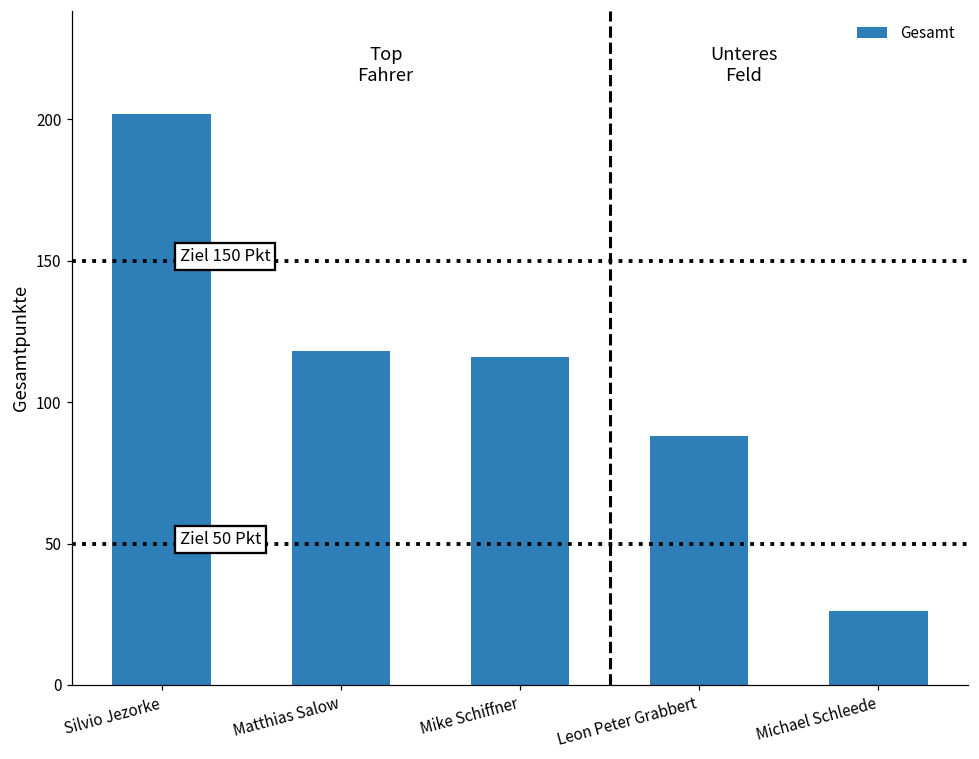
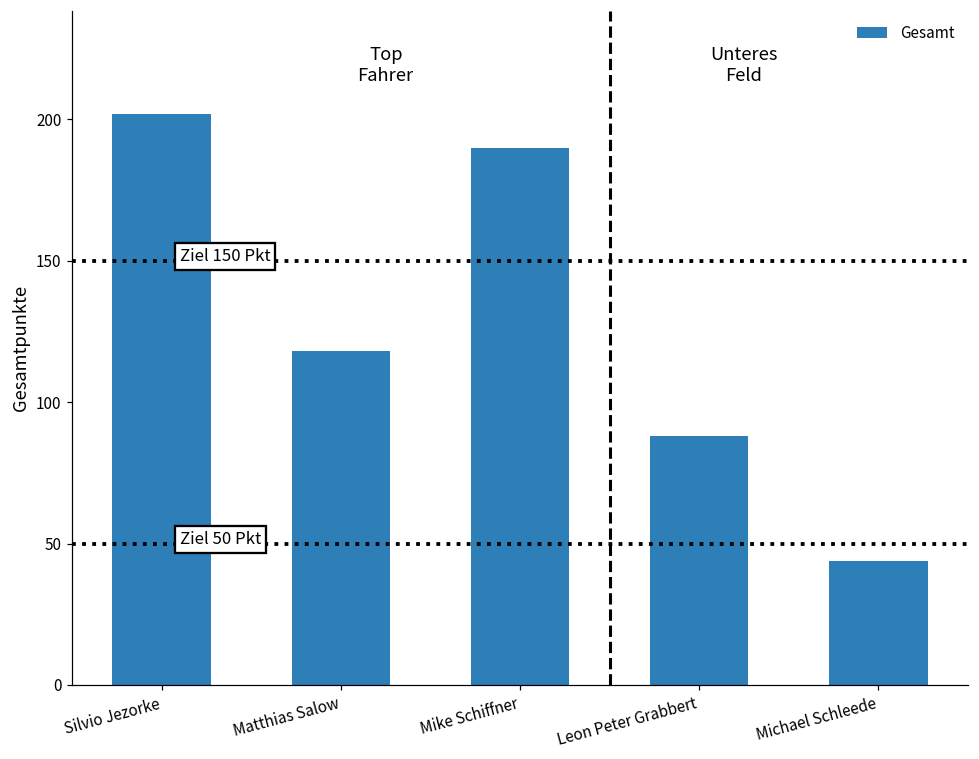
  {
    "Silvio Jezorke": 202,
    "Matthias Salow": 118,
-   "Mike Schiffner": 116,
+   "Mike Schiffner": 190,
    "Leon Peter Grabbert": 88,
-   "Michael Schleede": 26
+   "Michael Schleede": 44
  }
